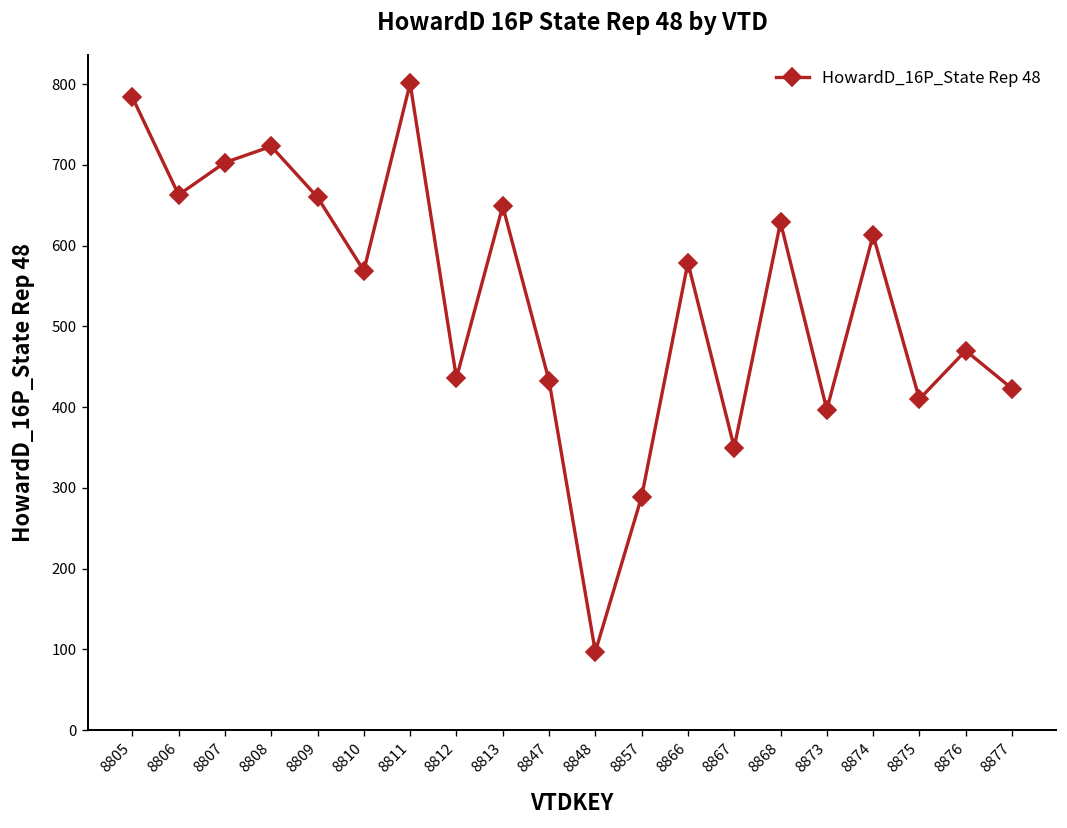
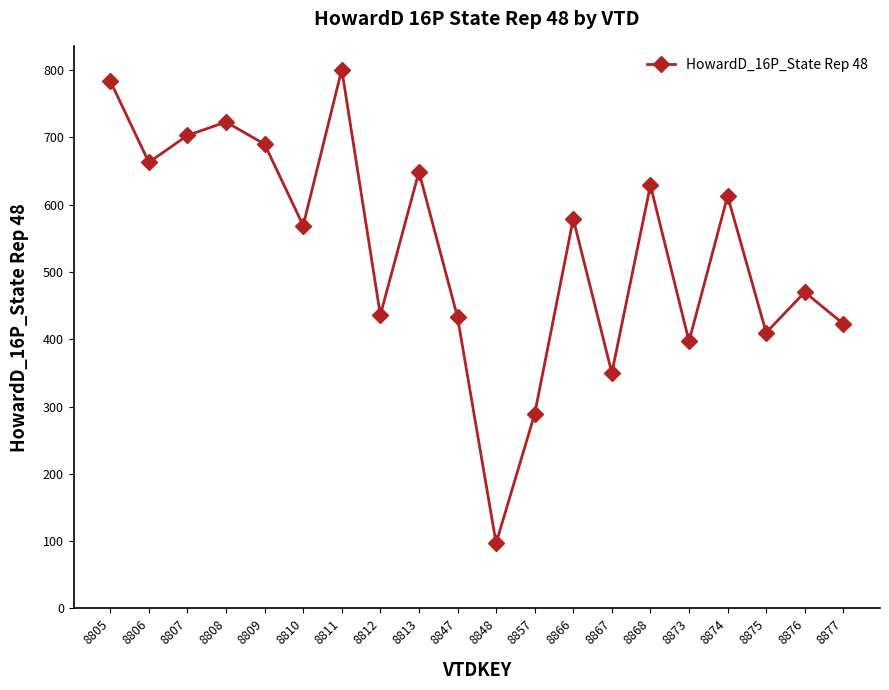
  {
    "8805": 780,
    "8806": 660,
    "8807": 700,
    "8808": 720,
-   "8809": 660,
+   "8809": 690,
    "8810": 570,
    "8811": 800,
    "8812": 440,
    "8813": 650,
    "8847": 430,
    "8848": 100,
    "8857": 290,
    "8866": 580,
    "8867": 350,
    "8868": 630,
    "8873": 400,
    "8874": 610,
    "8875": 410,
    "8876": 470,
    "8877": 420
  }
